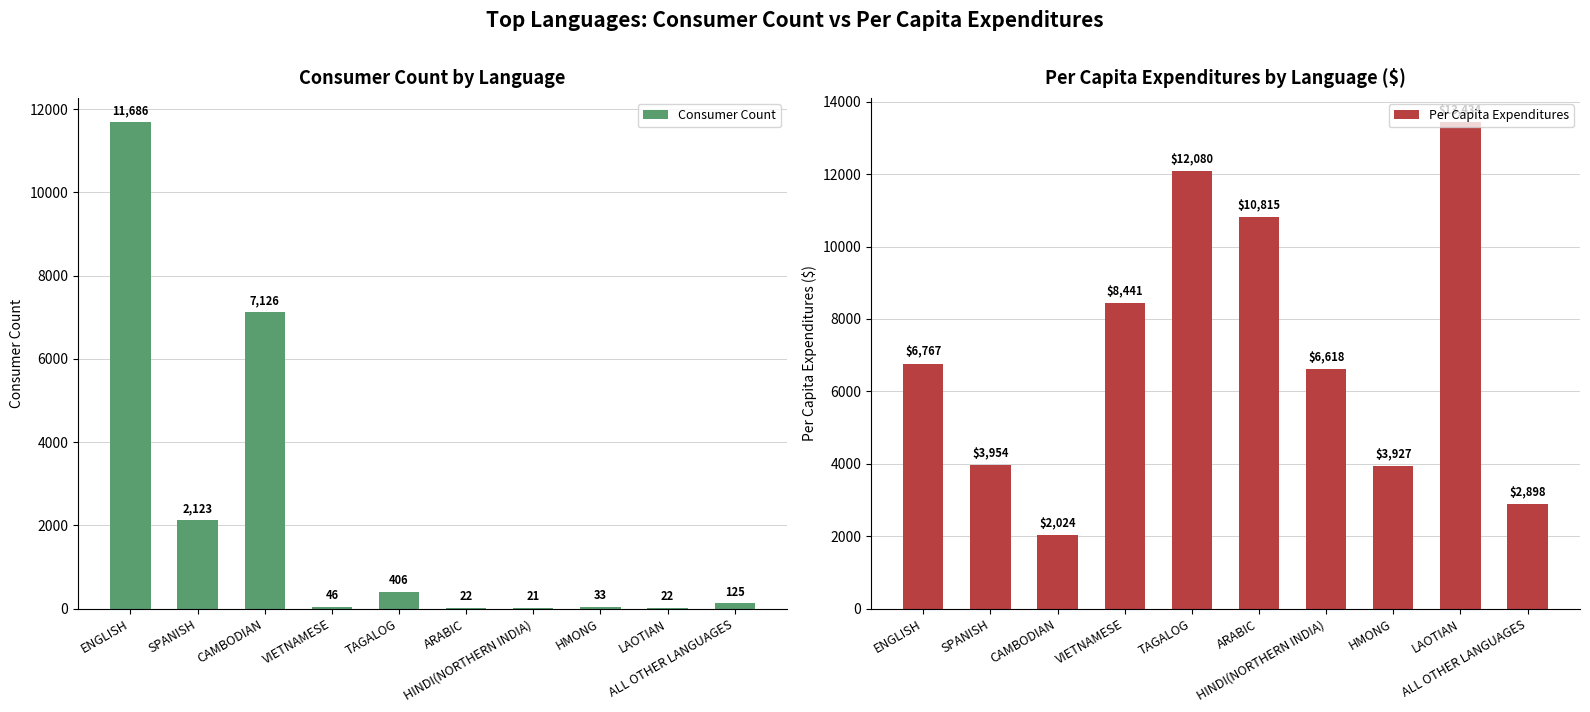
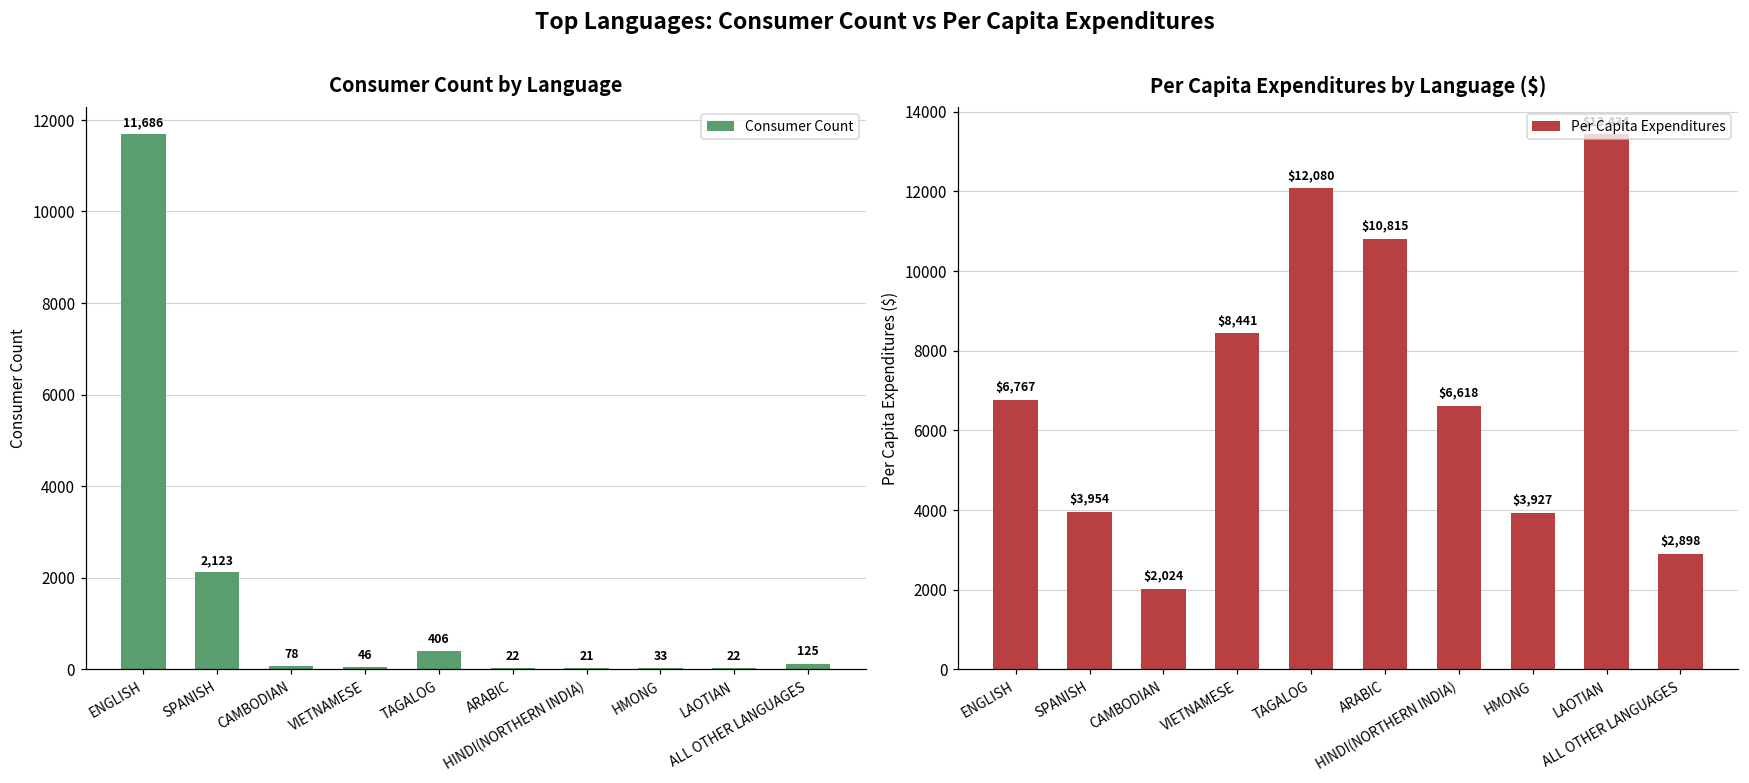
  {
    "Consumer Count by Language": {
      "ENGLISH": "11,686",
      "SPANISH": "2,123",
-     "CAMBODIAN": "7,126",
+     "CAMBODIAN": "78",
      "VIETNAMESE": "46",
      "TAGALOG": "406",
      "ARABIC": "22",
      "HINDI(NORTHERN INDIA)": "21",
      "HMONG": "33",
      "LAOTIAN": "22",
      "ALL OTHER LANGUAGES": "125"
    },
    "Per Capita Expenditures by Language ($)": {
      "ENGLISH": "$6,767",
      "SPANISH": "$3,954",
      "CAMBODIAN": "$2,024",
      "VIETNAMESE": "$8,441",
      "TAGALOG": "$12,080",
      "ARABIC": "$10,815",
      "HINDI(NORTHERN INDIA)": "$6,618",
      "HMONG": "$3,927",
      "ALL OTHER LANGUAGES": "$2,898"
    }
  }
